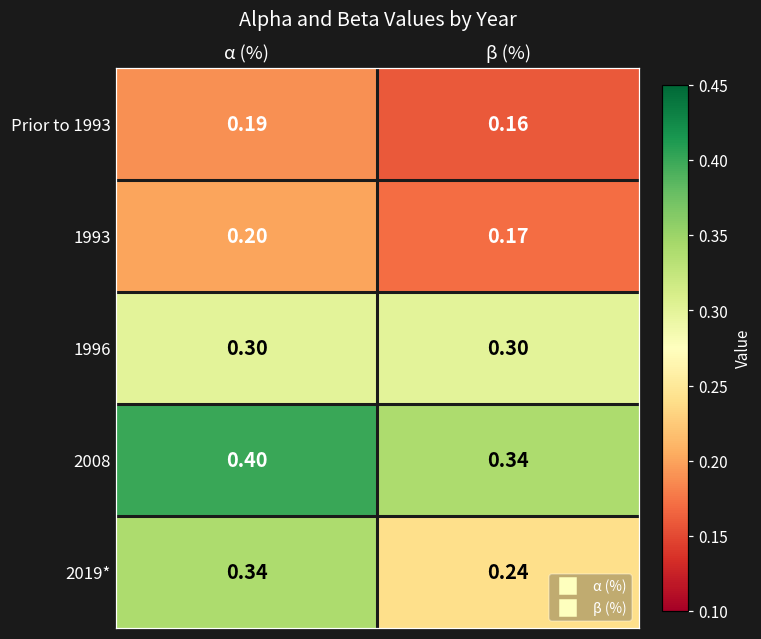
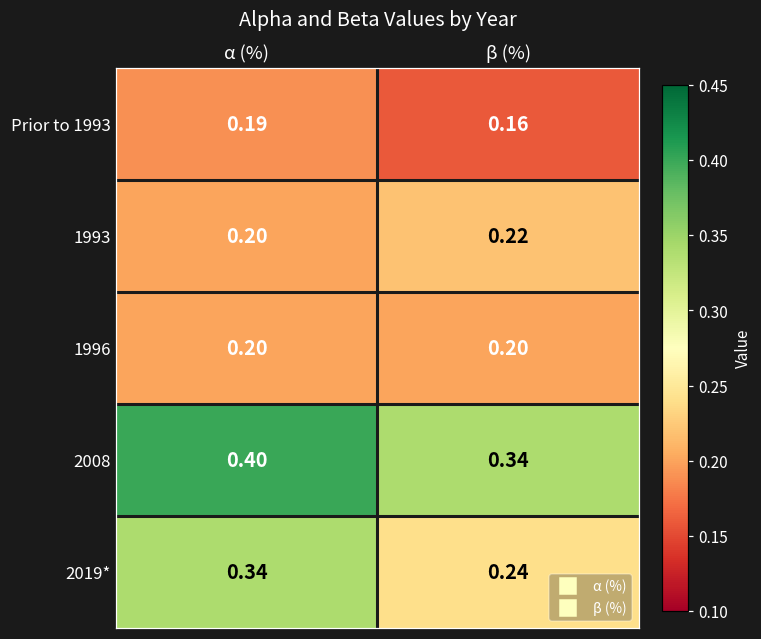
  {
    "Prior to 1993": {
      "α (%)": 0.19,
      "β (%)": 0.16
    },
    "1993": {
      "α (%)": 0.20,
-     "β (%)": 0.17
+     "β (%)": 0.22
    },
    "1996": {
-     "α (%)": 0.30,
-     "β (%)": 0.30
+     "α (%)": 0.20,
+     "β (%)": 0.20
    },
    "2008": {
      "α (%)": 0.40,
      "β (%)": 0.34
    },
    "2019*": {
      "α (%)": 0.34,
      "β (%)": 0.24
    }
  }
